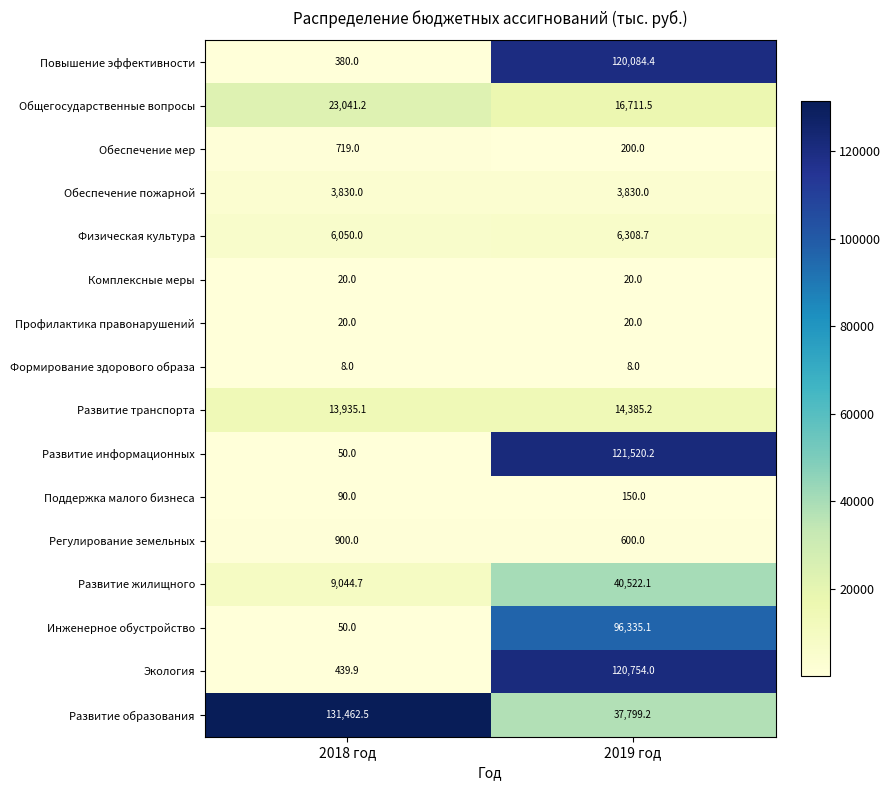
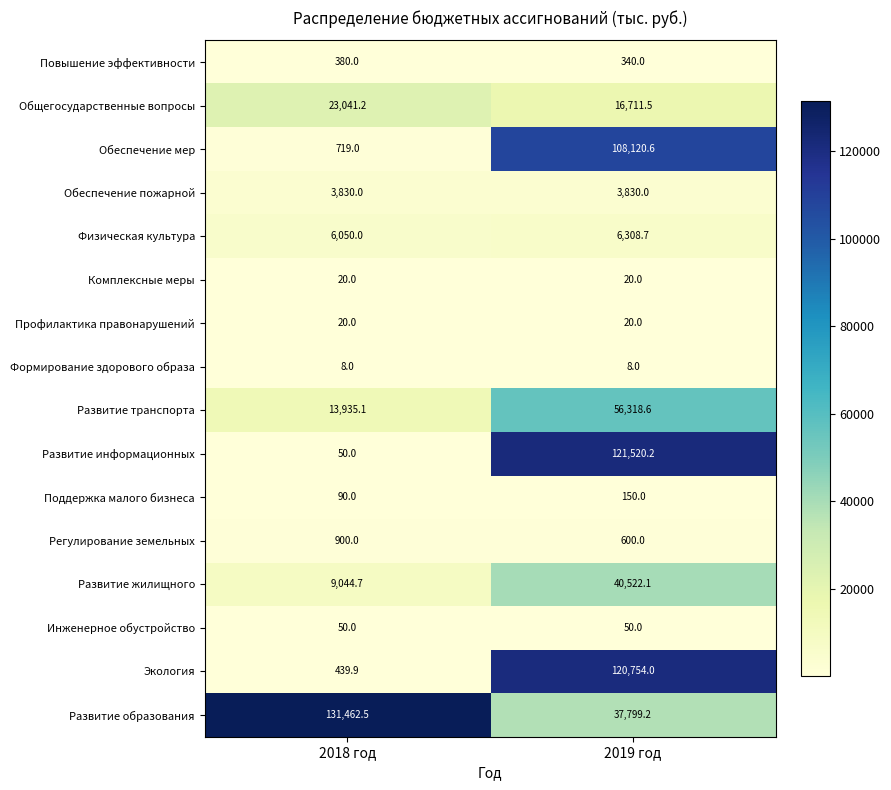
  {
    "Повышение эффективности": {
      "2018 год": "380.0",
-     "2019 год": "120,084.4"
+     "2019 год": "340.0"
    },
    "Общегосударственные вопросы": {
      "2018 год": "23,041.2",
      "2019 год": "16,711.5"
    },
    "Обеспечение мер": {
      "2018 год": "719.0",
-     "2019 год": "200.0"
+     "2019 год": "108,120.6"
    },
    "Обеспечение пожарной": {
      "2018 год": "3,830.0",
      "2019 год": "3,830.0"
    },
    "Физическая культура": {
      "2018 год": "6,050.0",
      "2019 год": "6,308.7"
    },
    "Комплексные меры": {
      "2018 год": "20.0",
      "2019 год": "20.0"
    },
    "Профилактика правонарушений": {
      "2018 год": "20.0",
      "2019 год": "20.0"
    },
    "Формирование здорового образа": {
      "2018 год": "8.0",
      "2019 год": "8.0"
    },
    "Развитие транспорта": {
      "2018 год": "13,935.1",
-     "2019 год": "14,385.2"
+     "2019 год": "56,318.6"
    },
    "Развитие информационных": {
      "2018 год": "50.0",
      "2019 год": "121,520.2"
    },
    "Поддержка малого бизнеса": {
      "2018 год": "90.0",
      "2019 год": "150.0"
    },
    "Регулирование земельных": {
      "2018 год": "900.0",
      "2019 год": "600.0"
    },
    "Развитие жилищного": {
      "2018 год": "9,044.7",
      "2019 год": "40,522.1"
    },
    "Инженерное обустройство": {
      "2018 год": "50.0",
-     "2019 год": "96,335.1"
+     "2019 год": "50.0"
    },
    "Экология": {
      "2018 год": "439.9",
      "2019 год": "120,754.0"
    },
    "Развитие образования": {
      "2018 год": "131,462.5",
      "2019 год": "37,799.2"
    }
  }
